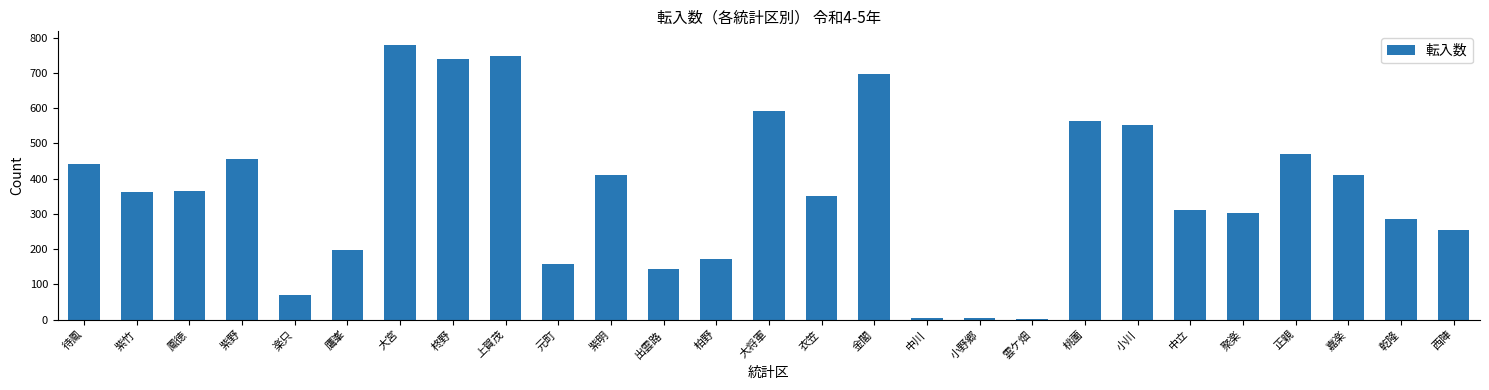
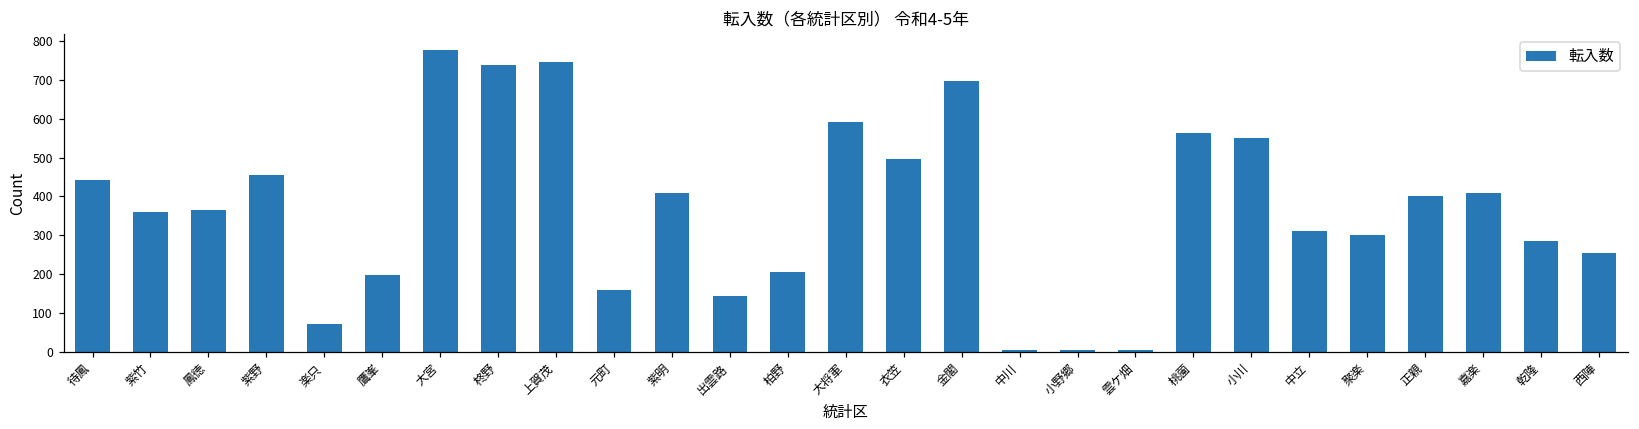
  {
    "待鳳": 440,
    "紫竹": 360,
    "鳳徳": 370,
    "紫野": 460,
    "楽只": 70,
    "鷹峯": 200,
    "大宮": 780,
    "柊野": 740,
    "上賀茂": 750,
    "元町": 160,
    "紫明": 410,
    "出雲路": 140,
-   "柏野": 170,
+   "柏野": 210,
    "大将軍": 590,
-   "衣笠": 350,
+   "衣笠": 500,
    "金閣": 700,
    "桃薗": 560,
    "小川": 550,
    "中立": 310,
    "聚楽": 300,
-   "正親": 470,
+   "正親": 400,
    "嘉楽": 410,
    "乾隆": 280,
    "西陣": 260
  }
